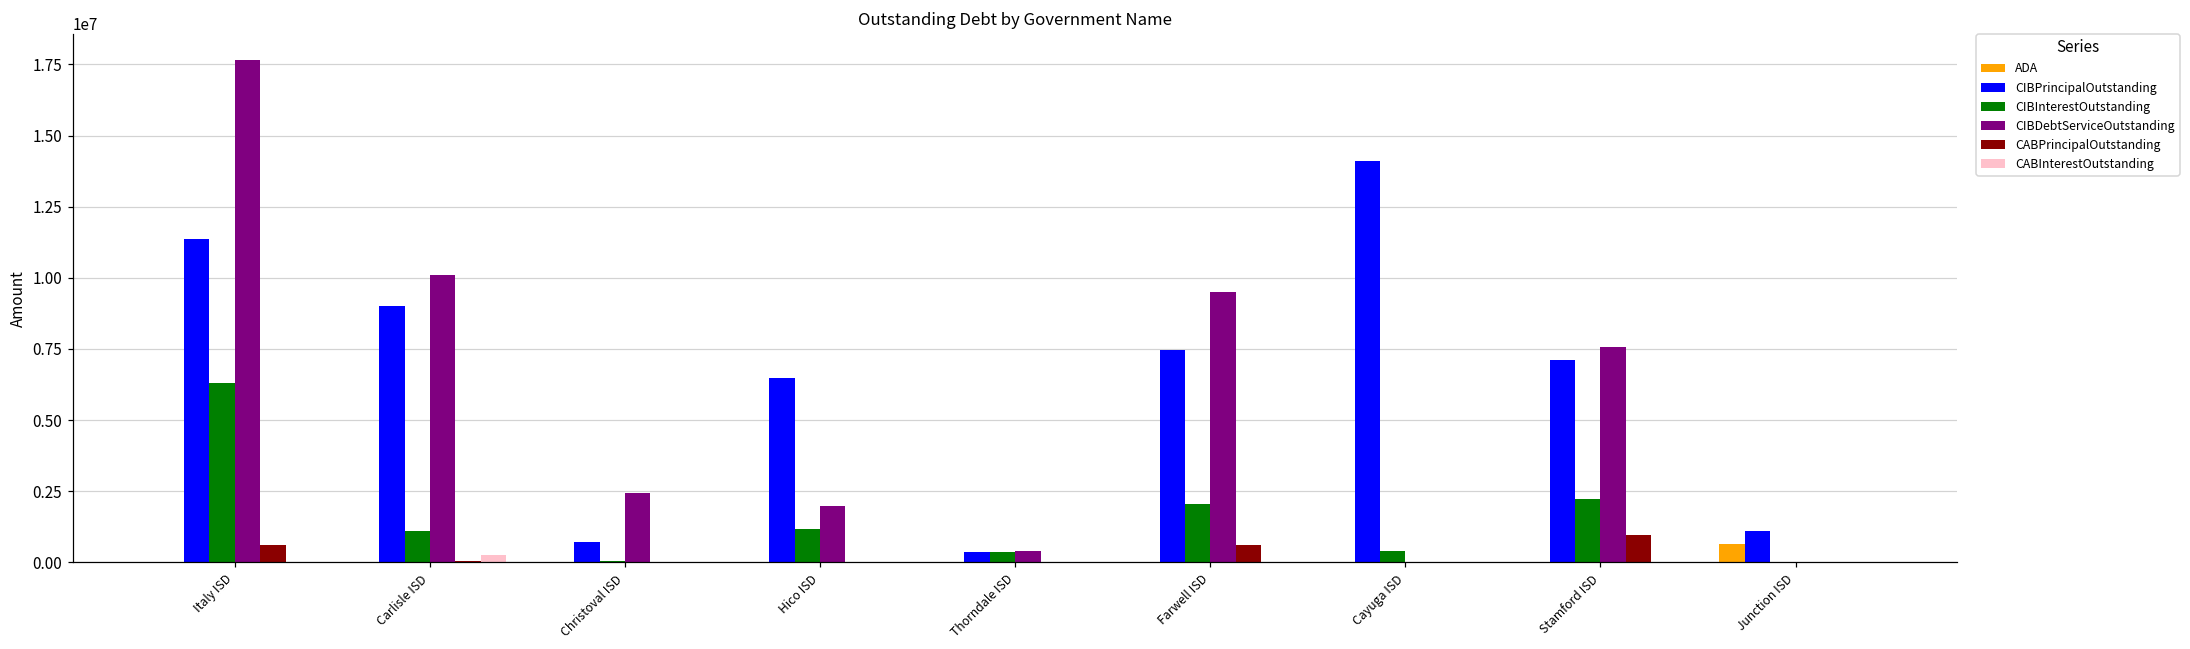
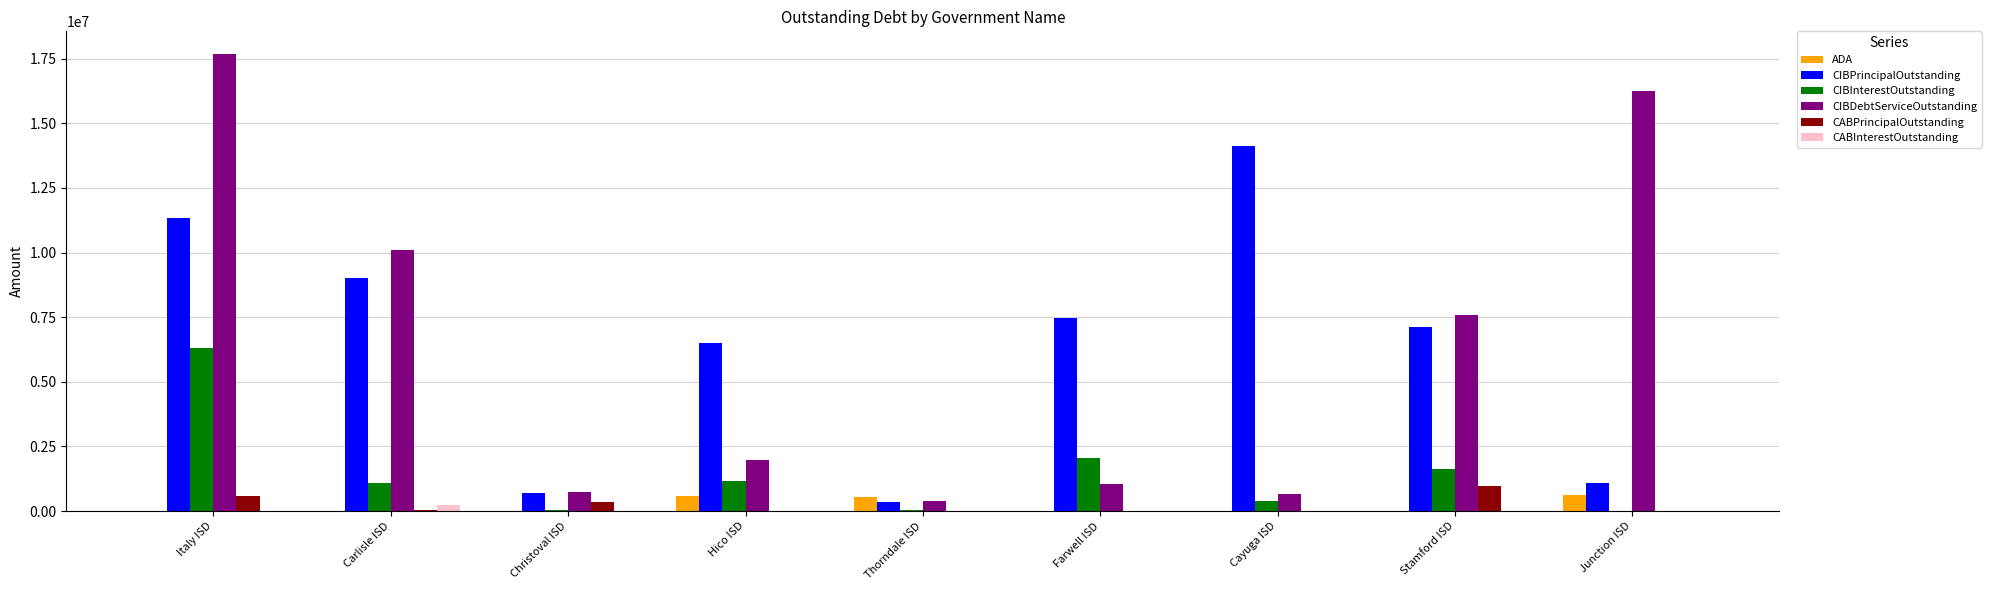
  {
    "ADA": {
-     "Hico ISD": 0,
-     "Thorndale ISD": 0,
+     "Hico ISD": 600000,
+     "Thorndale ISD": 600000,
      "Junction ISD": 600000
    },
    "CIBPrincipalOutstanding": {
      "Italy ISD": 11400000,
      "Carlisle ISD": 9000000,
      "Christoval ISD": 700000,
      "Hico ISD": 6500000,
      "Thorndale ISD": 400000,
      "Farwell ISD": 7500000,
      "Cayuga ISD": 14100000,
      "Stamford ISD": 7100000,
      "Junction ISD": 1100000
    },
    "CIBInterestOutstanding": {
      "Italy ISD": 6300000,
      "Carlisle ISD": 1100000,
      "Hico ISD": 1200000,
-     "Thorndale ISD": 400000,
+     "Thorndale ISD": 0,
      "Farwell ISD": 2100000,
      "Cayuga ISD": 400000,
-     "Stamford ISD": 2200000,
+     "Stamford ISD": 1600000,
      "Junction ISD": 0
    },
    "CIBDebtServiceOutstanding": {
      "Italy ISD": 17700000,
      "Carlisle ISD": 10100000,
-     "Christoval ISD": 2500000,
+     "Christoval ISD": 800000,
      "Hico ISD": 2000000,
      "Thorndale ISD": 400000,
-     "Farwell ISD": 9500000,
-     "Cayuga ISD": 0,
+     "Farwell ISD": 1100000,
+     "Cayuga ISD": 700000,
      "Stamford ISD": 7600000,
-     "Junction ISD": 0
+     "Junction ISD": 16200000
    },
    "CABPrincipalOutstanding": {
      "Italy ISD": 600000,
-     "Christoval ISD": 0,
+     "Christoval ISD": 300000,
      "Hico ISD": 0,
      "Thorndale ISD": 0,
-     "Farwell ISD": 600000,
+     "Farwell ISD": 0,
      "Cayuga ISD": 0,
      "Stamford ISD": 1000000,
      "Junction ISD": 0
    },
    "CABInterestOutstanding": {
      "Italy ISD": 0,
      "Carlisle ISD": 300000,
      "Christoval ISD": 0,
      "Hico ISD": 0,
      "Thorndale ISD": 0,
      "Farwell ISD": 0,
      "Cayuga ISD": 0,
      "Stamford ISD": 0,
      "Junction ISD": 0
    }
  }
